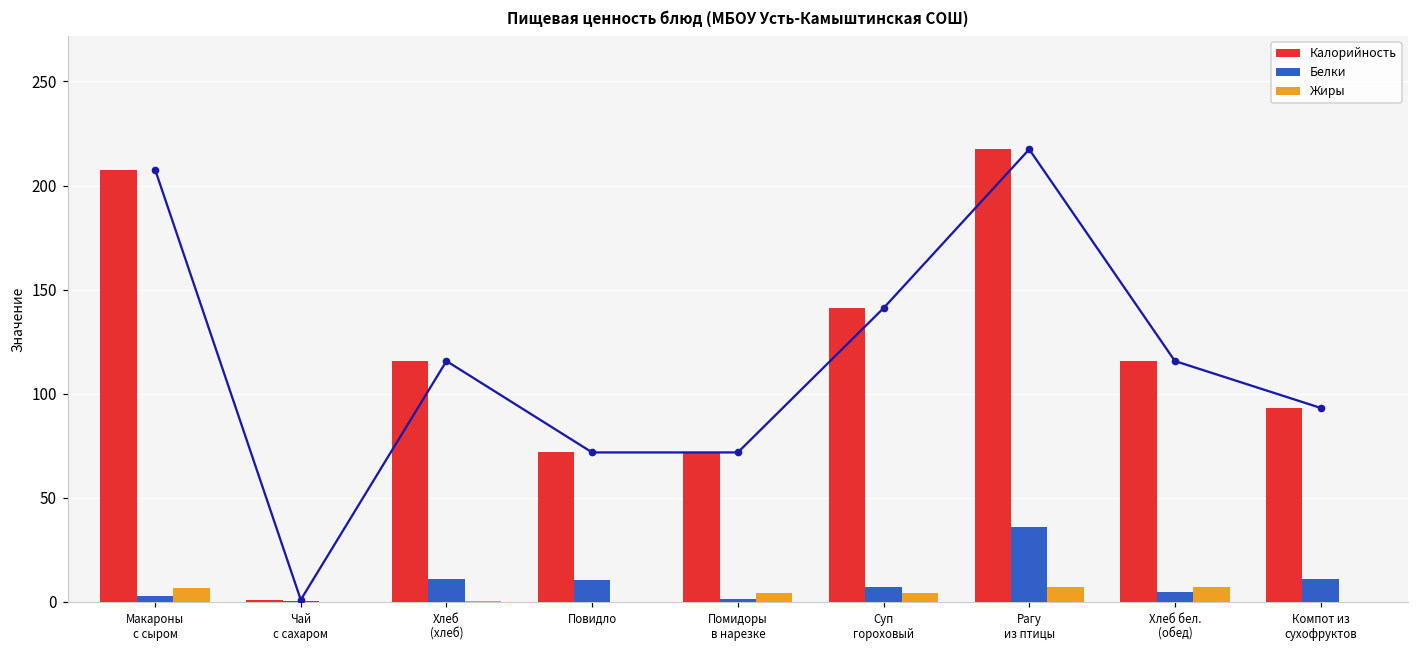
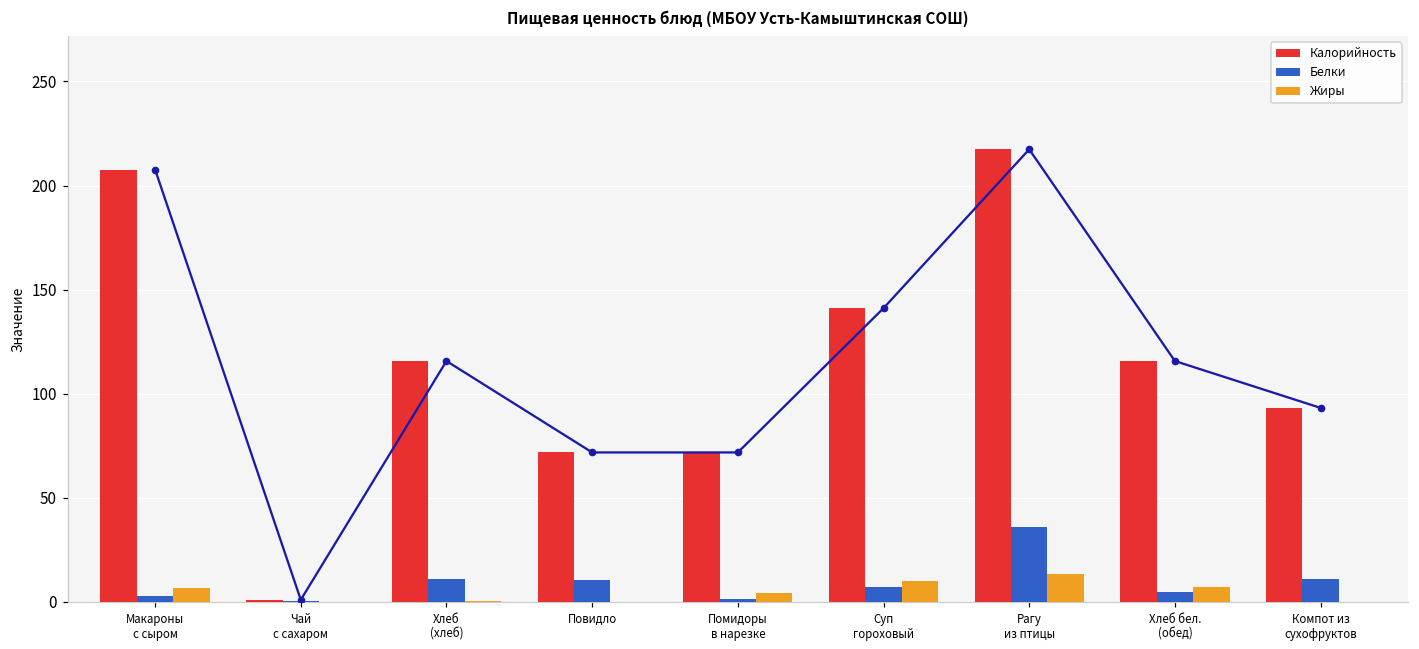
  {
    "Калорийность": {
      "Макароны с сыром": 208,
      "Хлеб (хлеб)": 116,
      "Повидло": 72,
      "Помидоры в нарезке": 72,
      "Суп гороховый": 141,
      "Рагу из птицы": 217,
      "Хлеб бел. (обед)": 116,
      "Компот из сухофруктов": 93
    },
    "Белки": {
      "Макароны с сыром": 3,
      "Хлеб (хлеб)": 11,
      "Повидло": 11,
      "Помидоры в нарезке": 1,
      "Суп гороховый": 7,
      "Рагу из птицы": 36,
      "Хлеб бел. (обед)": 5,
      "Компот из сухофруктов": 11
    },
    "Жиры": {
      "Макароны с сыром": 7,
      "Чай с сахаром": 0,
      "Повидло": 0,
      "Помидоры в нарезке": 4,
-     "Суп гороховый": 4,
-     "Рагу из птицы": 7,
+     "Суп гороховый": 10,
+     "Рагу из птицы": 13,
      "Хлеб бел. (обед)": 7,
      "Компот из сухофруктов": 0
    }
  }
